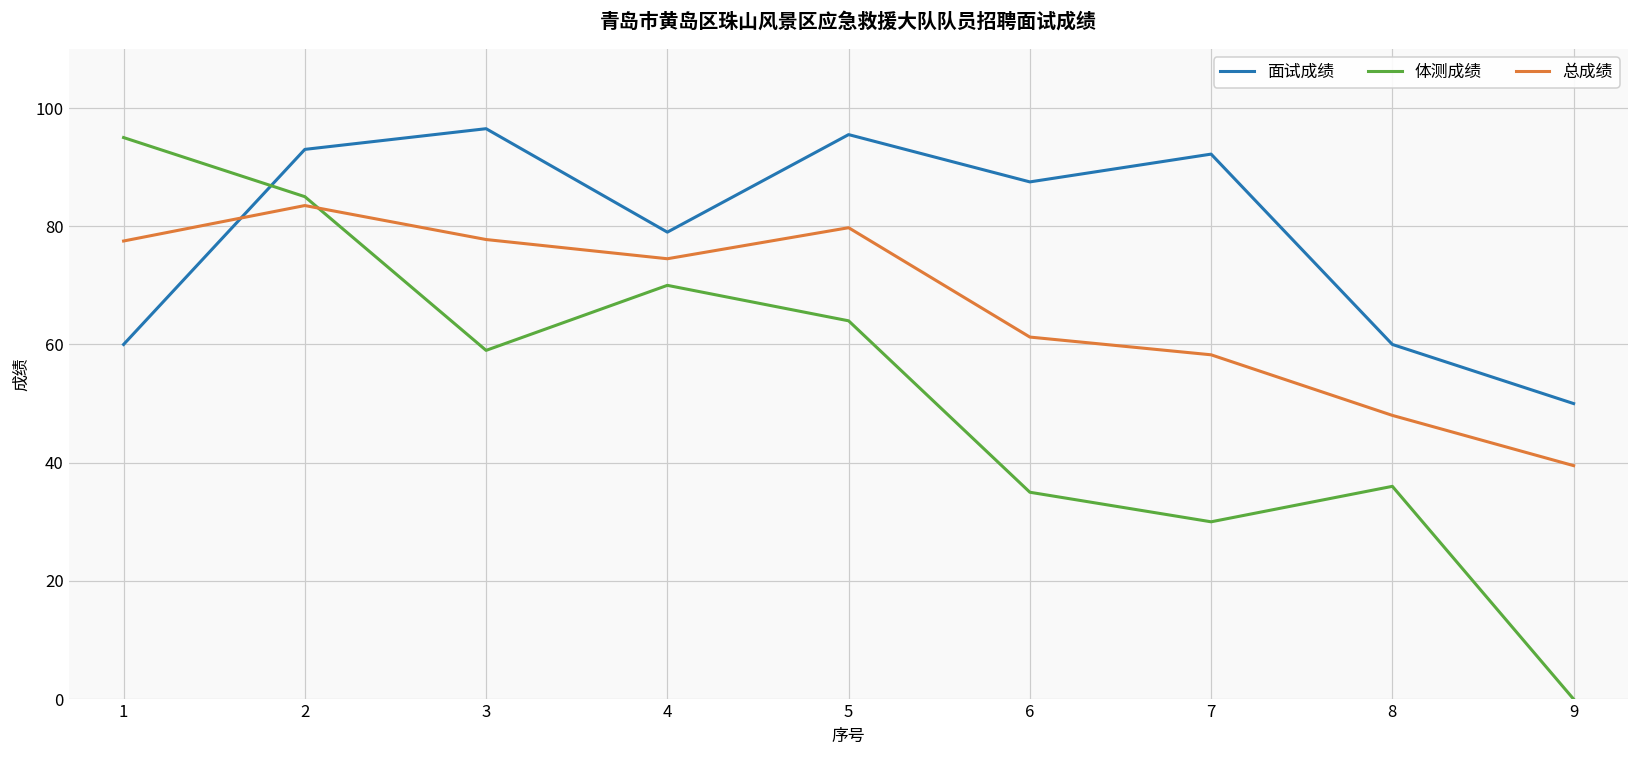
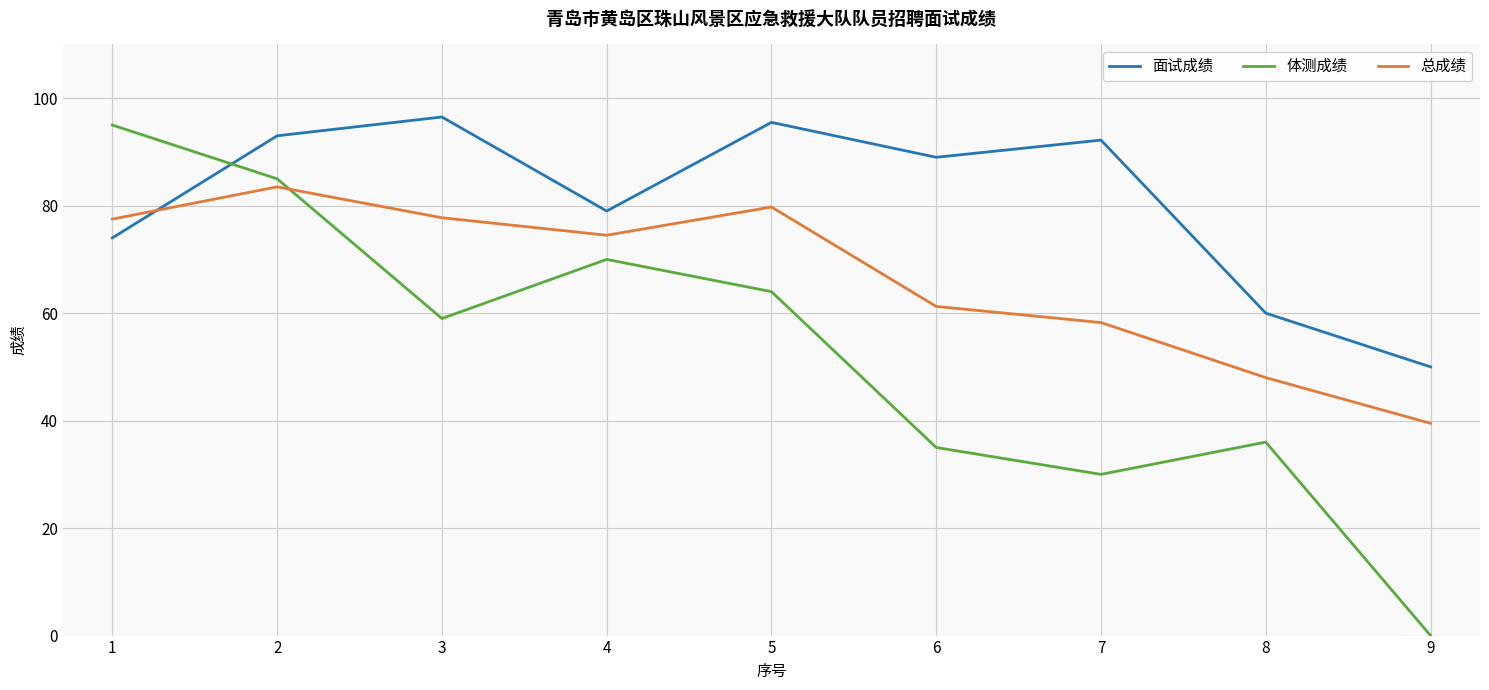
  {
    "面试成绩": {
-     "1": 60,
+     "1": 74,
      "2": 93,
      "3": 97,
      "4": 79,
      "5": 96,
-     "6": 88,
+     "6": 89,
      "7": 92,
      "8": 60,
      "9": 50
    },
    "体测成绩": {
      "1": 95,
      "2": 85,
      "3": 59,
      "4": 70,
      "5": 64,
      "6": 35,
      "7": 30,
      "8": 36,
      "9": 0
    },
    "总成绩": {
      "1": 78,
      "2": 84,
      "3": 78,
      "4": 75,
      "5": 80,
      "6": 61,
      "7": 58,
      "8": 48,
      "9": 40
    }
  }
